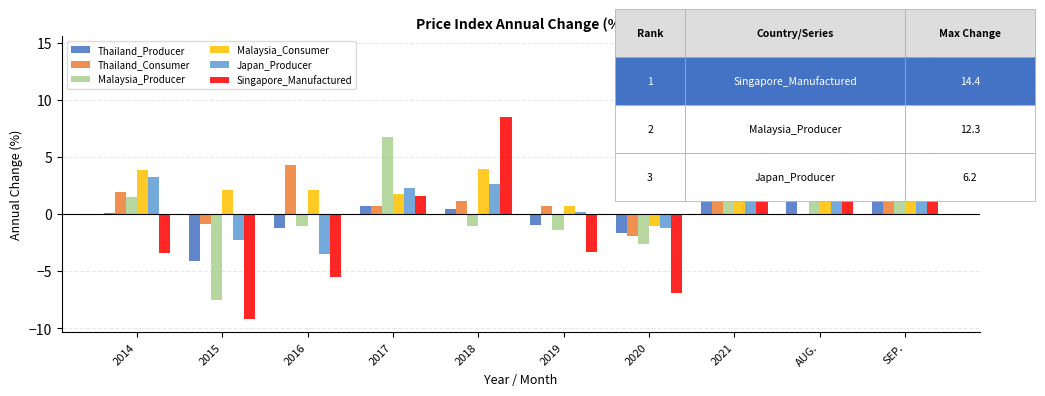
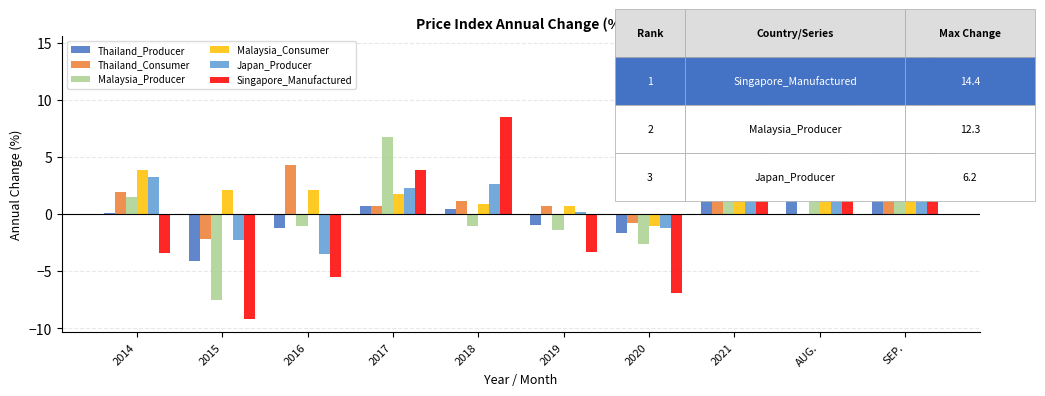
  {
    "Thailand_Consumer": {
      "2014": 1.9,
-     "2015": -0.9,
+     "2015": -2.2,
      "2016": 4.3,
      "2017": 0.7,
      "2018": 1.1,
      "2019": 0.7,
-     "2020": -1.9,
+     "2020": -0.8,
      "2021": 1.2,
      "AUG.": 0.0,
      "SEP.": 1.7
    },
    "Malaysia_Producer": {
      "2014": 1.5,
      "2015": -7.5,
      "2016": -1.1,
      "2017": 6.7,
      "2018": -1.1,
      "2019": -1.4,
      "2020": -2.6,
      "2021": 9.5,
      "AUG.": 11.3,
      "SEP.": 12.3
    },
    "Malaysia_Consumer": {
      "2014": 3.8,
      "2015": 2.1,
      "2016": 2.1,
      "2017": 1.7,
-     "2018": 3.9,
+     "2018": 0.9,
      "2019": 0.7,
      "2020": -1.1,
      "2021": 2.5,
      "AUG.": 2.0,
      "SEP.": 2.2
    },
    "Singapore_Manufactured": {
      "2014": -3.4,
      "2015": -9.2,
      "2016": -5.5,
-     "2017": 1.6,
+     "2017": 3.8,
      "2018": 8.5,
      "2019": -3.3,
      "2020": -6.9,
      "2021": 9.5,
      "AUG.": 13.4,
      "SEP.": 14.4
    }
  }
